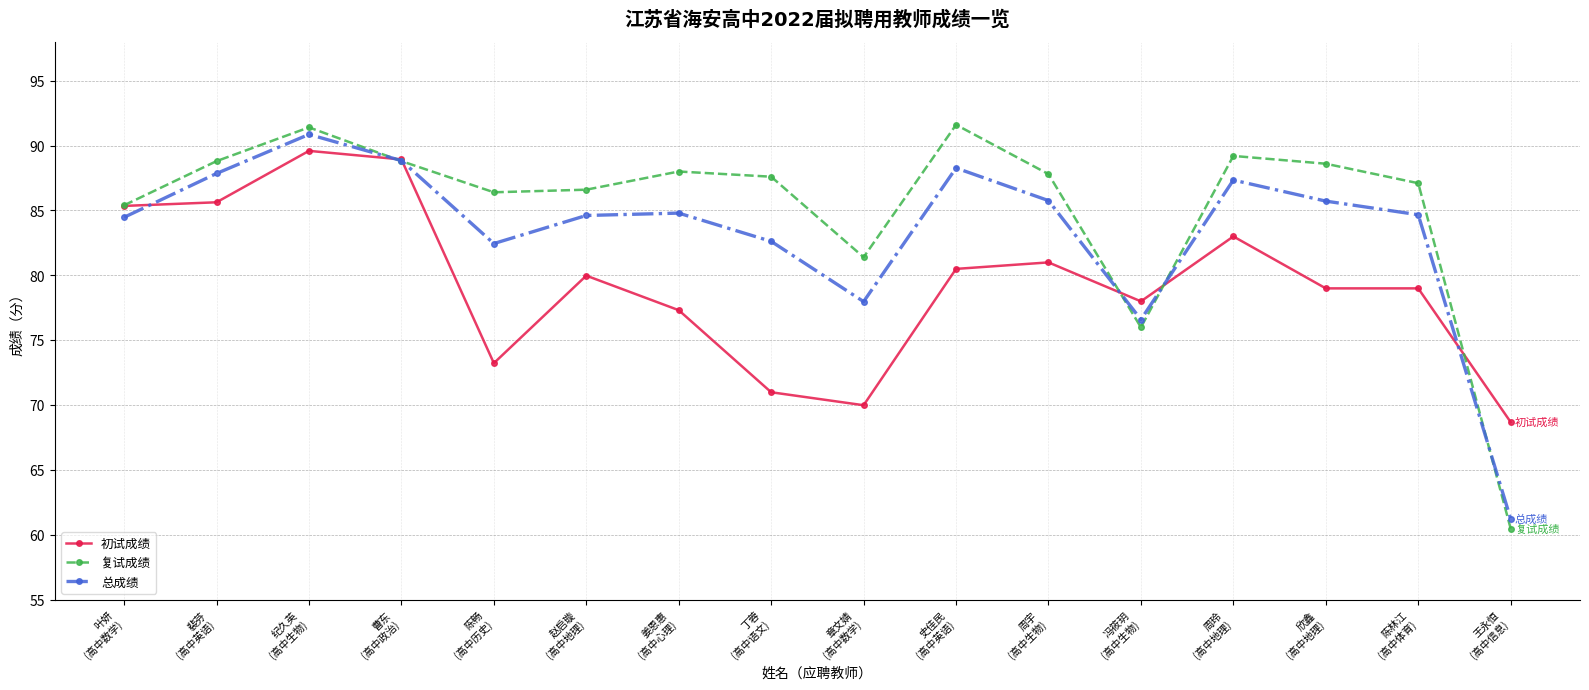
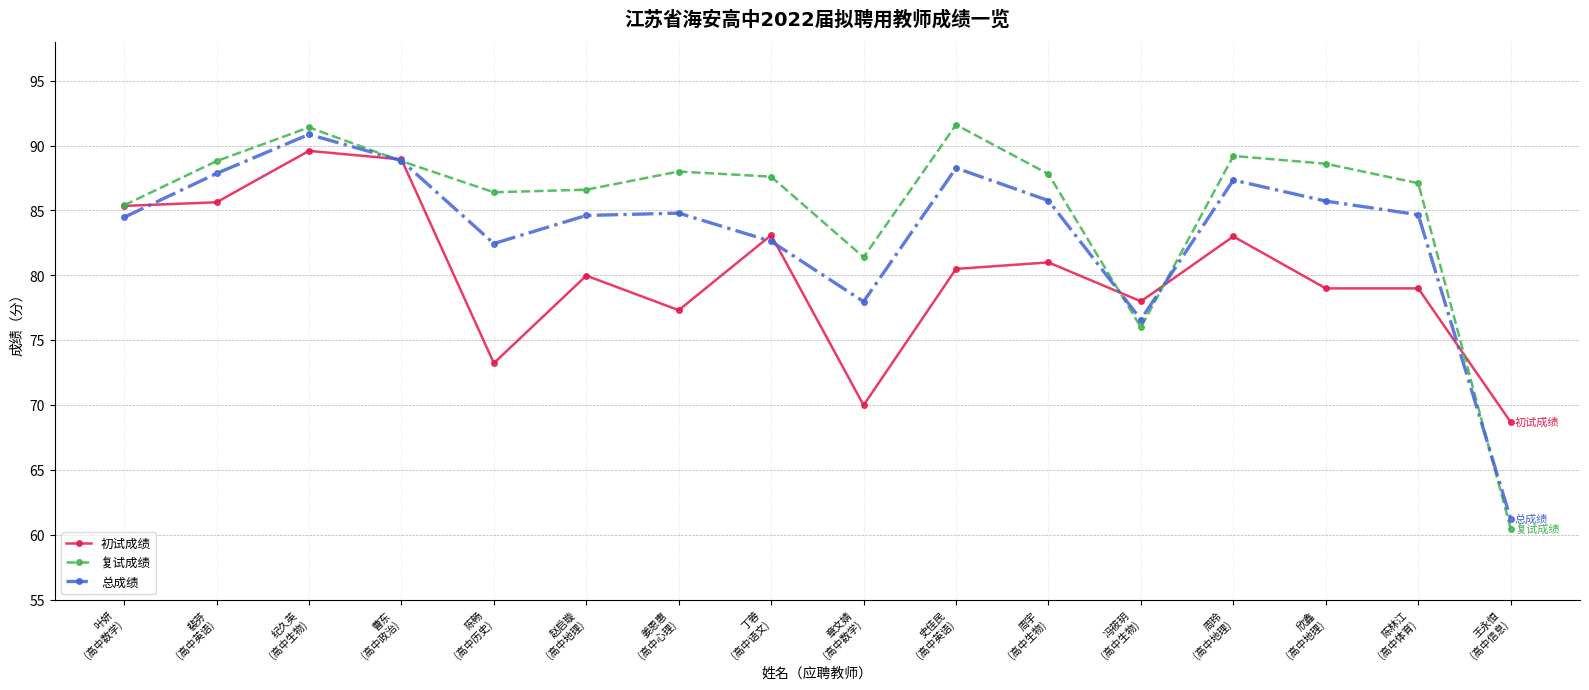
  {
    "初试成绩": {
      "裴芬 (高中英语)": 85.6,
      "纪久英 (高中生物)": 89.6,
      "陈畅 (高中历史)": 73.2,
      "赵启璇 (高中地理)": 80.0,
      "姜恩惠 (高中心理)": 77.3,
-     "丁蓉 (高中语文)": 71.0,
+     "丁蓉 (高中语文)": 83.1,
      "章文婧 (高中数学)": 70.0,
      "史佳民 (高中英语)": 80.5,
      "周宇 (高中生物)": 81.0,
      "冯筱玥 (高中生物)": 78.0,
      "周玲 (高中地理)": 83.0,
      "欣鑫 (高中地理)": 79.0,
      "陈林江 (高中体育)": 79.0,
      "王永恒 (高中信息)": 68.7
    },
    "复试成绩": {
      "裴芬 (高中英语)": 88.8,
      "纪久英 (高中生物)": 91.4,
      "陈畅 (高中历史)": 86.4,
      "赵启璇 (高中地理)": 86.6,
      "姜恩惠 (高中心理)": 88.0,
      "丁蓉 (高中语文)": 87.6,
      "章文婧 (高中数学)": 81.4,
      "史佳民 (高中英语)": 91.6,
      "周宇 (高中生物)": 87.8,
      "冯筱玥 (高中生物)": 76.0,
      "周玲 (高中地理)": 89.2,
      "欣鑫 (高中地理)": 88.6,
      "陈林江 (高中体育)": 87.1,
      "王永恒 (高中信息)": 60.5
    },
    "总成绩": {
      "叶妍 (高中数学)": 84.5,
      "裴芬 (高中英语)": 87.8,
      "纪久英 (高中生物)": 90.9,
      "陈畅 (高中历史)": 82.5,
      "赵启璇 (高中地理)": 84.6,
      "姜恩惠 (高中心理)": 84.8,
      "丁蓉 (高中语文)": 82.6,
      "章文婧 (高中数学)": 78.0,
      "史佳民 (高中英语)": 88.3,
      "周宇 (高中生物)": 85.8,
      "冯筱玥 (高中生物)": 76.6,
      "周玲 (高中地理)": 87.3,
      "欣鑫 (高中地理)": 85.7,
      "陈林江 (高中体育)": 84.7,
      "王永恒 (高中信息)": 61.3
    }
  }
